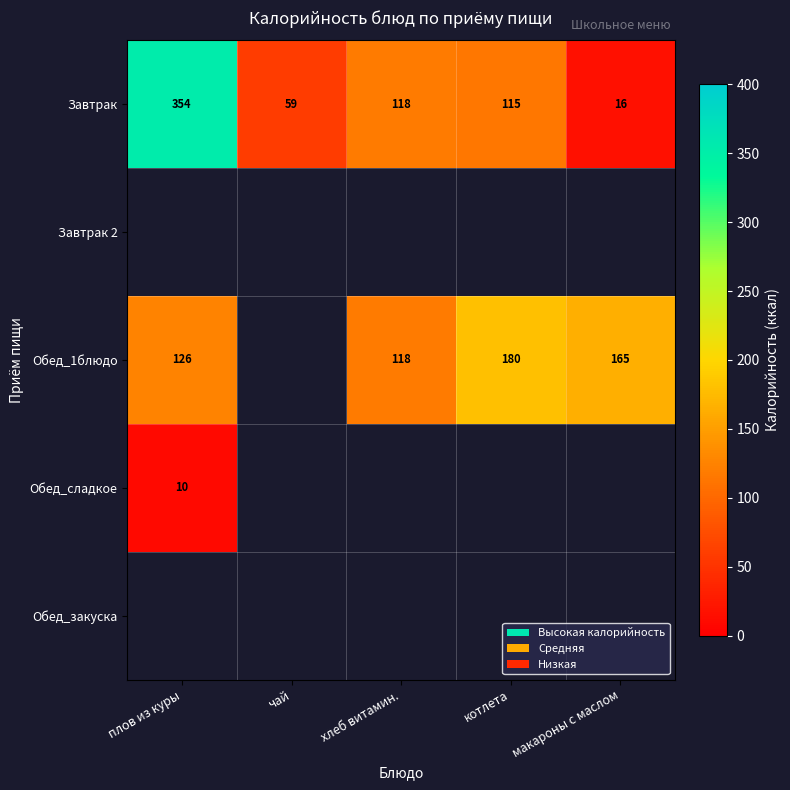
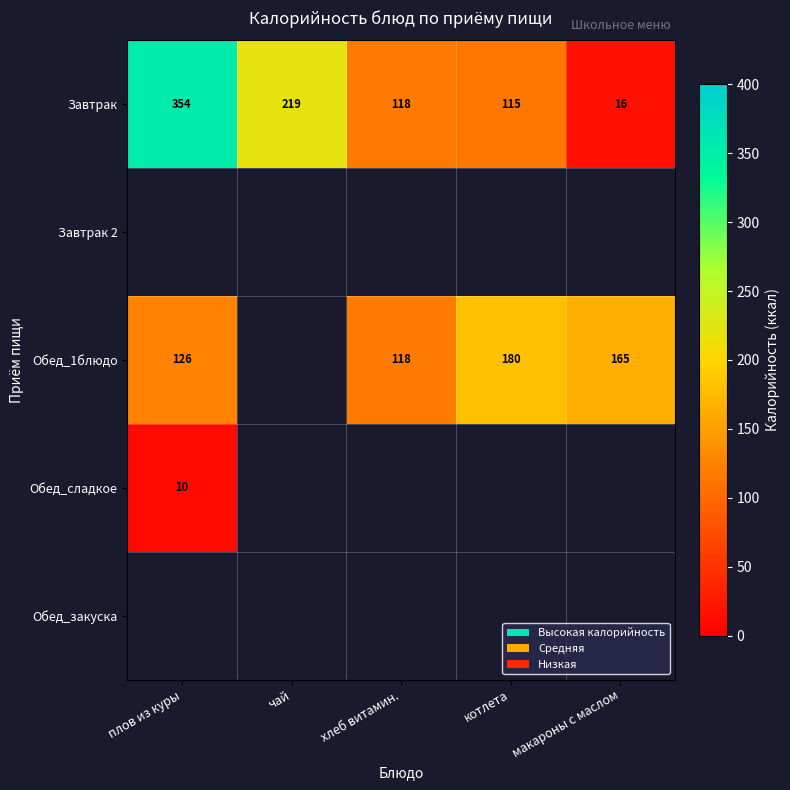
  {
    "Завтрак": {
      "плов из куры": 354,
-     "чай": 59,
+     "чай": 219,
      "хлеб витамин.": 118,
      "котлета": 115,
      "макароны с маслом": 16
    },
    "Обед_1блюдо": {
      "плов из куры": 126,
      "хлеб витамин.": 118,
      "котлета": 180,
      "макароны с маслом": 165
    },
    "Обед_сладкое": {
      "плов из куры": 10
    }
  }
